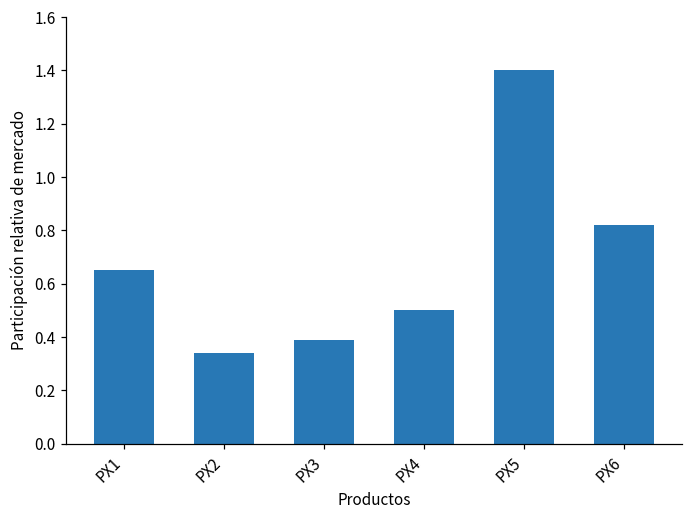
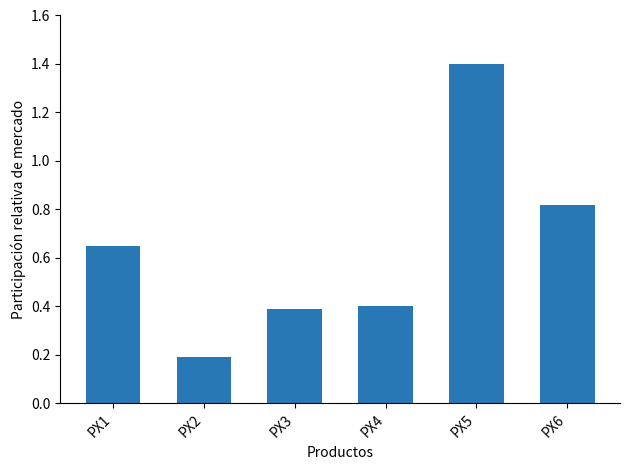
  {
    "PX1": 0.65,
-   "PX2": 0.34,
+   "PX2": 0.19,
    "PX3": 0.39,
-   "PX4": 0.5,
+   "PX4": 0.4,
    "PX5": 1.40,
    "PX6": 0.82
  }
